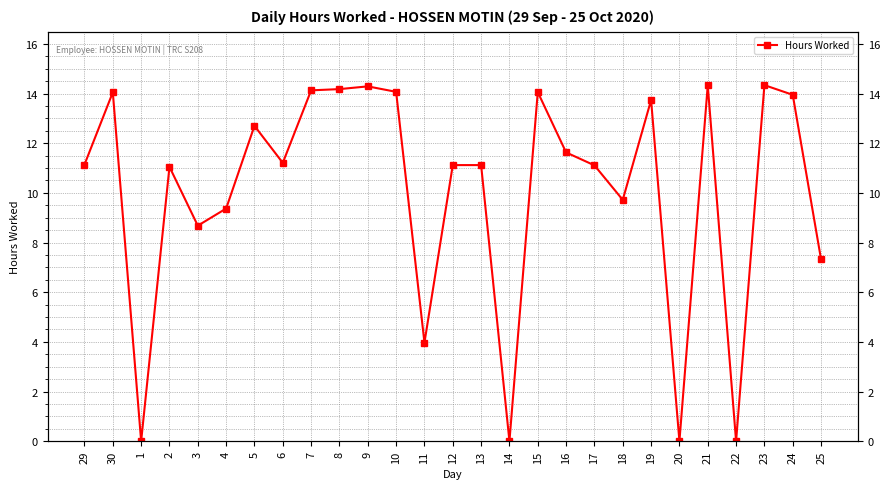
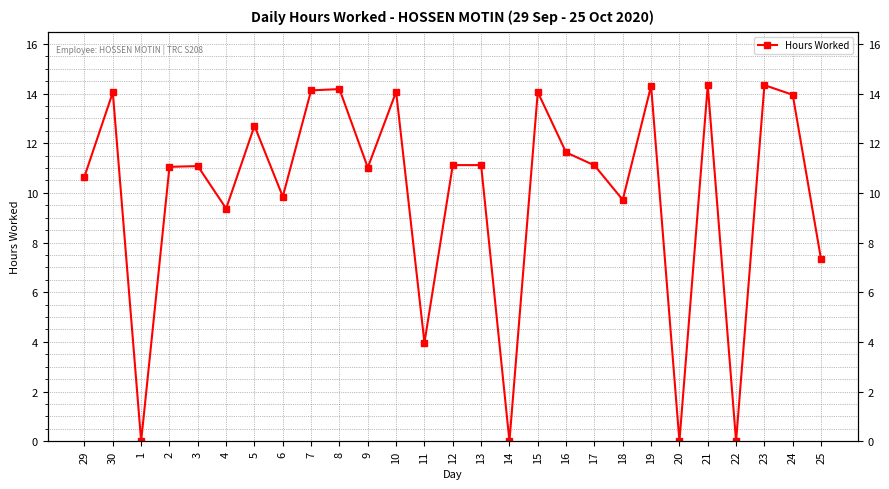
  {
-   "29": 11.1,
+   "29": 10.7,
    "30": 14.1,
    "1": 0.0,
    "2": 11.1,
-   "3": 8.7,
+   "3": 11.1,
    "4": 9.4,
    "5": 12.7,
-   "6": 11.2,
+   "6": 9.9,
    "7": 14.1,
    "8": 14.2,
-   "9": 14.3,
+   "9": 11.0,
    "10": 14.1,
    "11": 4.0,
    "12": 11.1,
    "13": 11.1,
    "14": 0.0,
    "15": 14.1,
    "16": 11.6,
    "17": 11.1,
    "18": 9.7,
-   "19": 13.7,
+   "19": 14.3,
    "20": 0.0,
    "21": 14.3,
    "22": 0.0,
    "23": 14.3,
    "24": 14.0,
    "25": 7.3
  }
